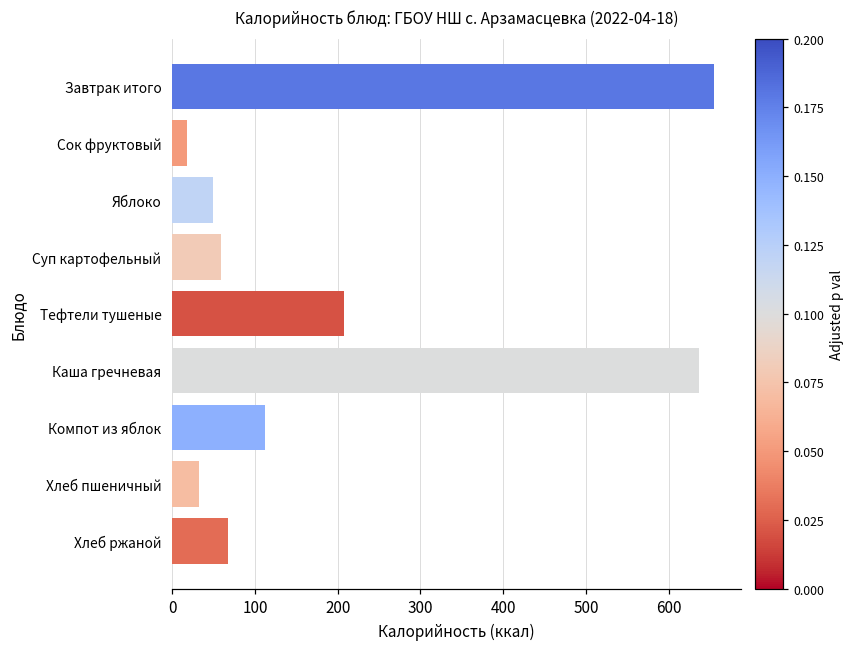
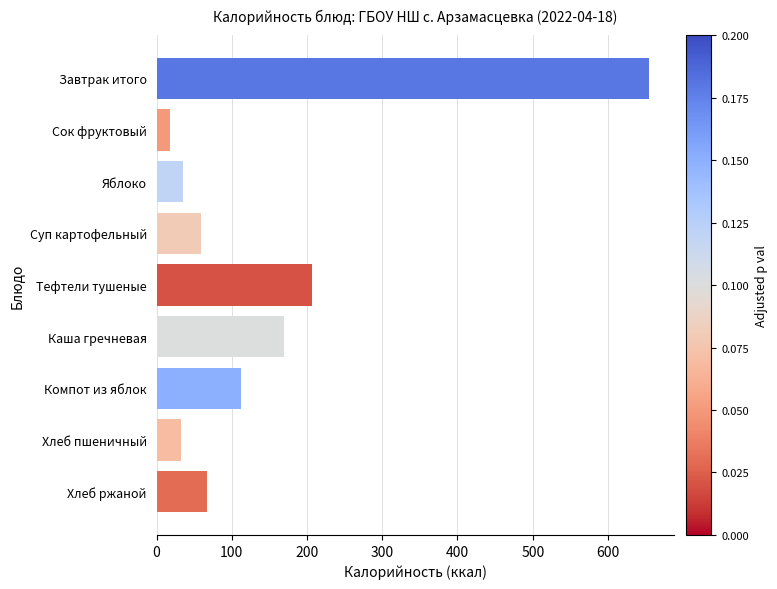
  {
    "Завтрак итого": 660,
    "Сок фруктовый": 20,
-   "Яблоко": 50,
+   "Яблоко": 40,
    "Суп картофельный": 60,
    "Тефтели тушеные": 210,
-   "Каша гречневая": 640,
+   "Каша гречневая": 170,
    "Компот из яблок": 110,
    "Хлеб пшеничный": 30,
    "Хлеб ржаной": 70
  }
